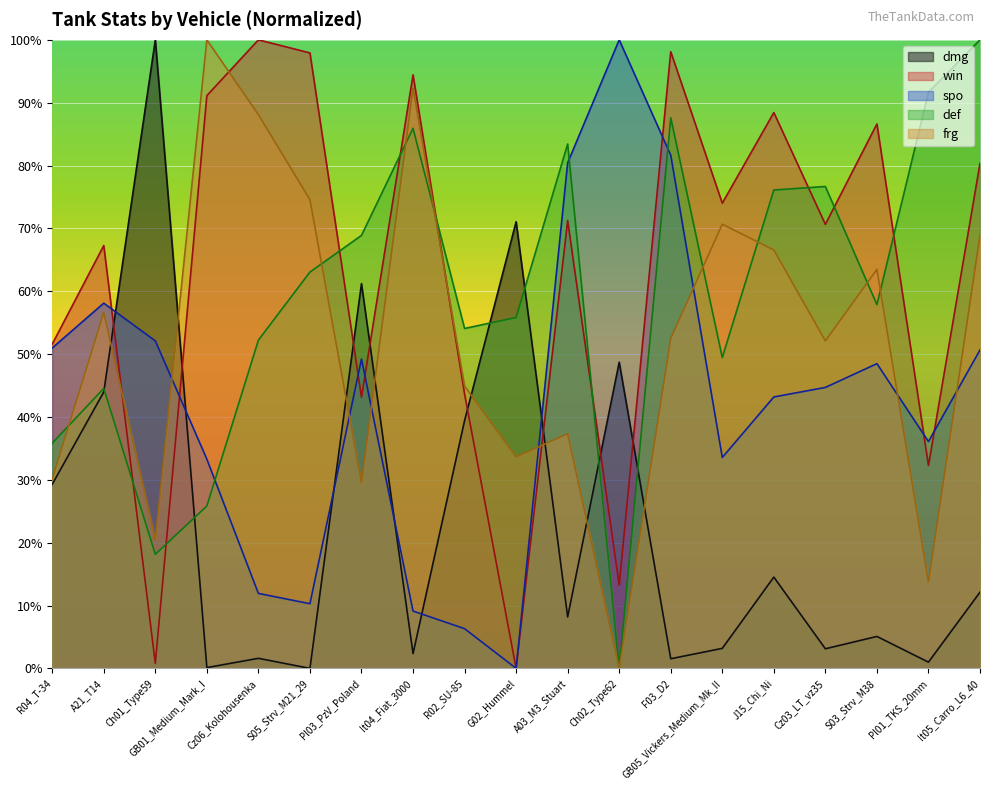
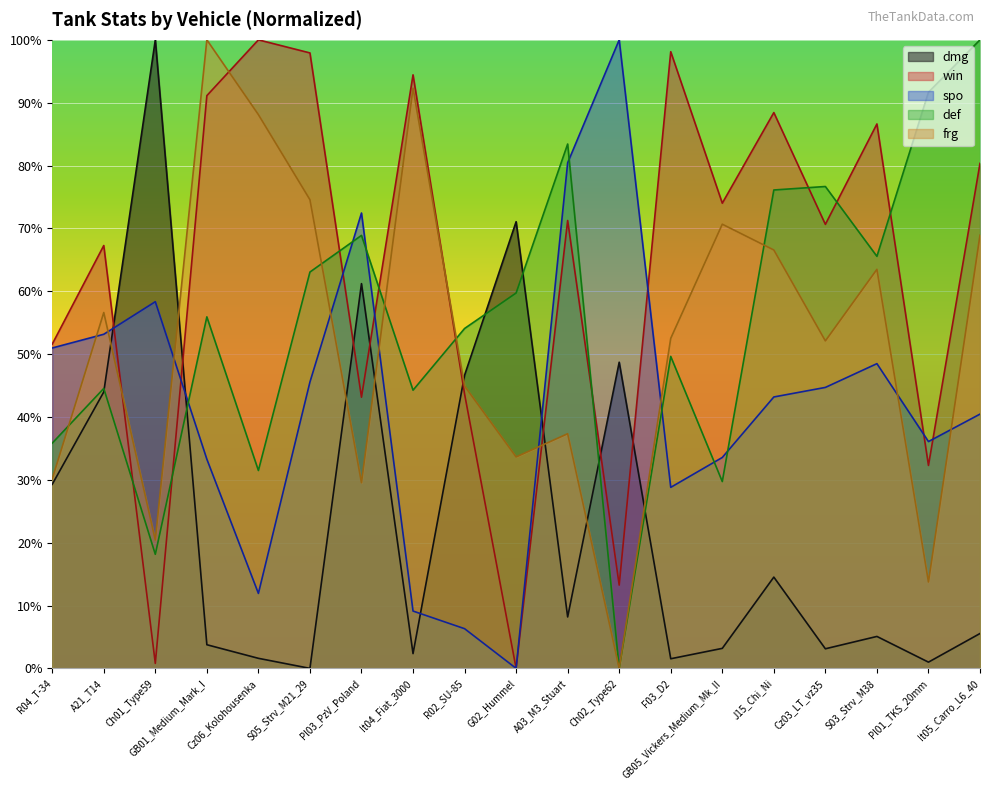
  {
    "dmg": {
      "R04_T-34": "29%",
      "A21_T14": "44%",
      "Ch01_Type59": "100%",
-     "GB01_Medium_Mark_I": "0%",
+     "GB01_Medium_Mark_I": "4%",
      "Cz06_Kolohousenka": "2%",
      "S05_Strv_M21_29": "0%",
      "Pl03_PzV_Poland": "61%",
      "It04_Fiat_3000": "2%",
-     "R02_SU-85": "39%",
+     "R02_SU-85": "47%",
      "G02_Hummel": "71%",
      "A03_M3_Stuart": "8%",
      "Ch02_Type62": "49%",
      "F03_D2": "2%",
      "GB05_Vickers_Medium_Mk_II": "3%",
      "J15_Chi_Ni": "15%",
      "Cz03_LT_vz35": "3%",
      "S03_Strv_M38": "5%",
      "Pl01_TKS_20mm": "1%",
-     "It05_Carro_L6_40": "12%"
+     "It05_Carro_L6_40": "6%"
    },
    "spo": {
      "R04_T-34": "51%",
-     "A21_T14": "58%",
-     "Ch01_Type59": "52%",
+     "A21_T14": "53%",
+     "Ch01_Type59": "58%",
      "GB01_Medium_Mark_I": "33%",
      "Cz06_Kolohousenka": "12%",
-     "S05_Strv_M21_29": "10%",
-     "Pl03_PzV_Poland": "49%",
+     "S05_Strv_M21_29": "46%",
+     "Pl03_PzV_Poland": "72%",
      "It04_Fiat_3000": "9%",
      "R02_SU-85": "6%",
      "A03_M3_Stuart": "80%",
      "Ch02_Type62": "100%",
-     "F03_D2": "82%",
+     "F03_D2": "29%",
      "GB05_Vickers_Medium_Mk_II": "34%",
      "J15_Chi_Ni": "43%",
      "Cz03_LT_vz35": "45%",
      "S03_Strv_M38": "48%",
      "Pl01_TKS_20mm": "36%",
-     "It05_Carro_L6_40": "51%"
+     "It05_Carro_L6_40": "40%"
    },
    "def": {
      "R04_T-34": "36%",
      "A21_T14": "45%",
      "Ch01_Type59": "18%",
-     "GB01_Medium_Mark_I": "26%",
-     "Cz06_Kolohousenka": "52%",
+     "GB01_Medium_Mark_I": "56%",
+     "Cz06_Kolohousenka": "31%",
      "S05_Strv_M21_29": "63%",
      "Pl03_PzV_Poland": "69%",
-     "It04_Fiat_3000": "86%",
+     "It04_Fiat_3000": "44%",
      "R02_SU-85": "54%",
-     "G02_Hummel": "56%",
+     "G02_Hummel": "60%",
      "A03_M3_Stuart": "83%",
-     "F03_D2": "88%",
-     "GB05_Vickers_Medium_Mk_II": "49%",
+     "F03_D2": "50%",
+     "GB05_Vickers_Medium_Mk_II": "30%",
      "J15_Chi_Ni": "76%",
      "Cz03_LT_vz35": "77%",
-     "S03_Strv_M38": "58%",
+     "S03_Strv_M38": "66%",
      "It05_Carro_L6_40": "100%"
    }
  }
